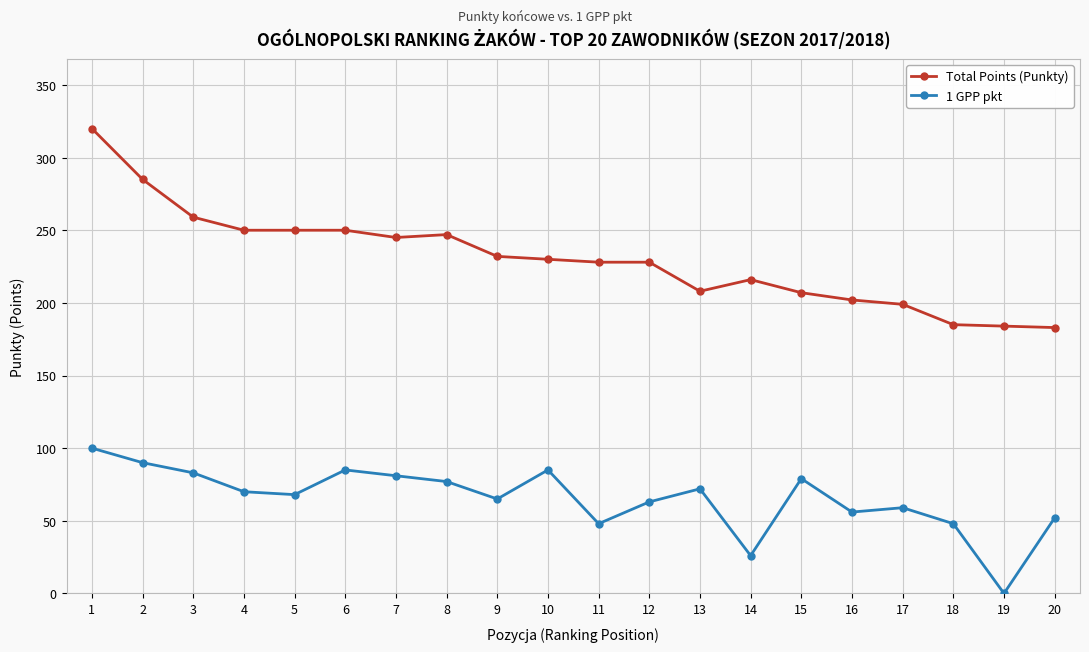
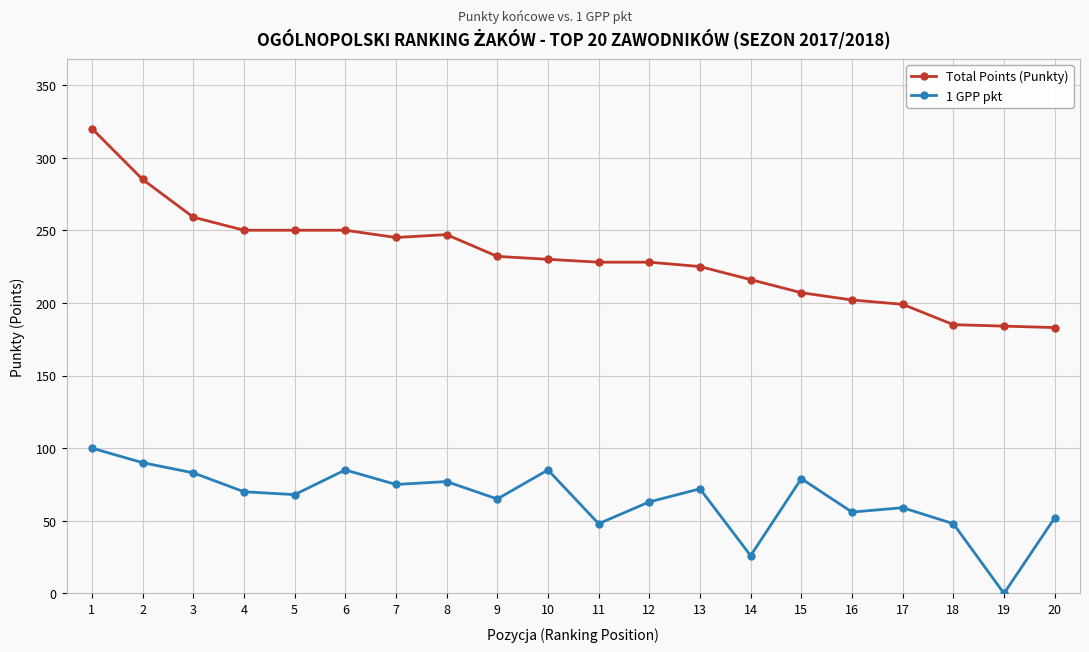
  {
    "Total Points (Punkty)": {
      "1": 320,
      "2": 285,
      "3": 259,
      "4": 250,
      "5": 250,
      "6": 250,
      "7": 245,
      "8": 247,
      "9": 232,
      "10": 230,
      "11": 228,
      "12": 228,
-     "13": 208,
+     "13": 225,
      "14": 216,
      "15": 207,
      "16": 202,
      "17": 199,
      "18": 185,
      "19": 184,
      "20": 183
    },
    "1 GPP pkt": {
      "1": 100,
      "2": 90,
      "3": 83,
      "4": 70,
      "5": 68,
      "6": 85,
-     "7": 81,
+     "7": 75,
      "8": 77,
      "9": 65,
      "10": 85,
      "11": 48,
      "12": 63,
      "13": 72,
      "14": 26,
      "15": 79,
      "16": 56,
      "17": 59,
      "18": 48,
      "19": 0,
      "20": 52
    }
  }
